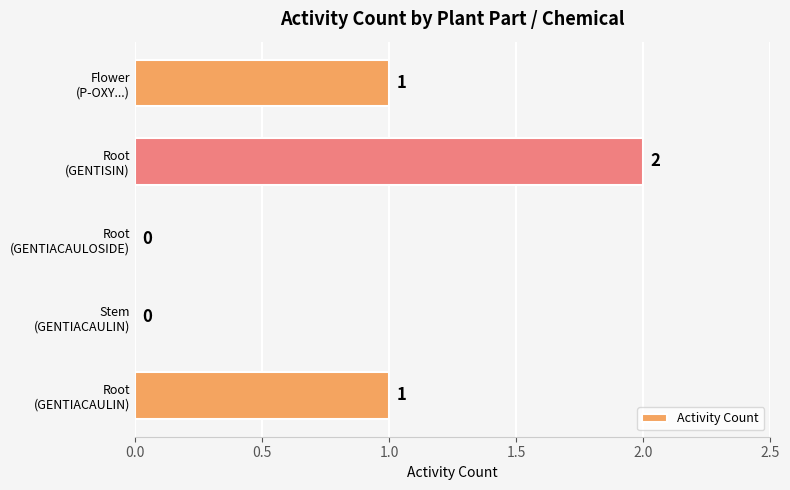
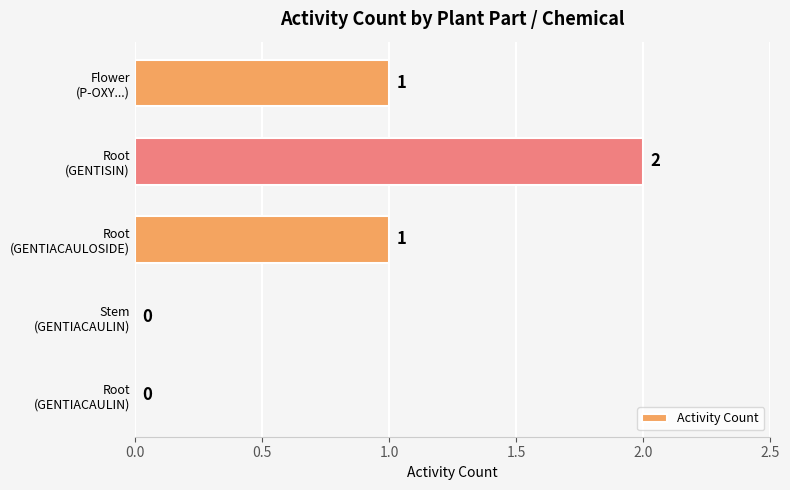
  {
    "Flower (P-OXY...)": 1,
    "Root (GENTISIN)": 2,
-   "Root (GENTIACAULOSIDE)": 0,
+   "Root (GENTIACAULOSIDE)": 1,
    "Stem (GENTIACAULIN)": 0,
-   "Root (GENTIACAULIN)": 1
+   "Root (GENTIACAULIN)": 0
  }
